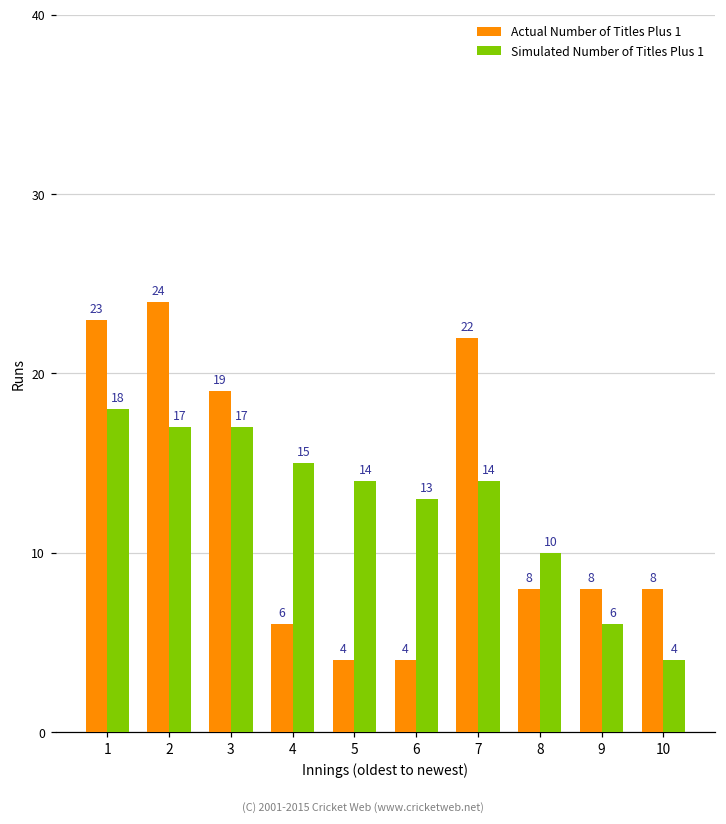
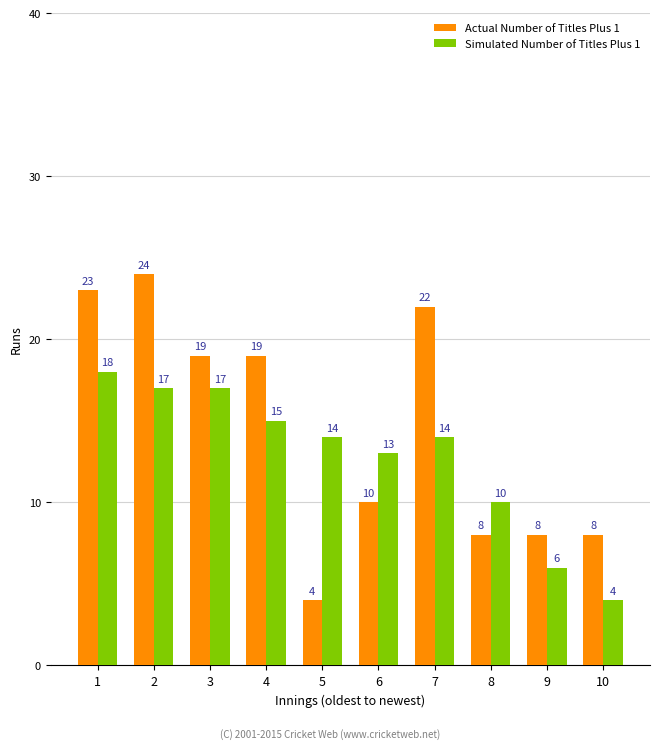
  {
    "Actual Number of Titles Plus 1": {
      "1": 23,
      "2": 24,
      "3": 19,
-     "4": 6,
+     "4": 19,
      "5": 4,
-     "6": 4,
+     "6": 10,
      "7": 22,
      "8": 8,
      "9": 8,
      "10": 8
    },
    "Simulated Number of Titles Plus 1": {
      "1": 18,
      "2": 17,
      "3": 17,
      "4": 15,
      "5": 14,
      "6": 13,
      "7": 14,
      "8": 10,
      "9": 6,
      "10": 4
    }
  }
